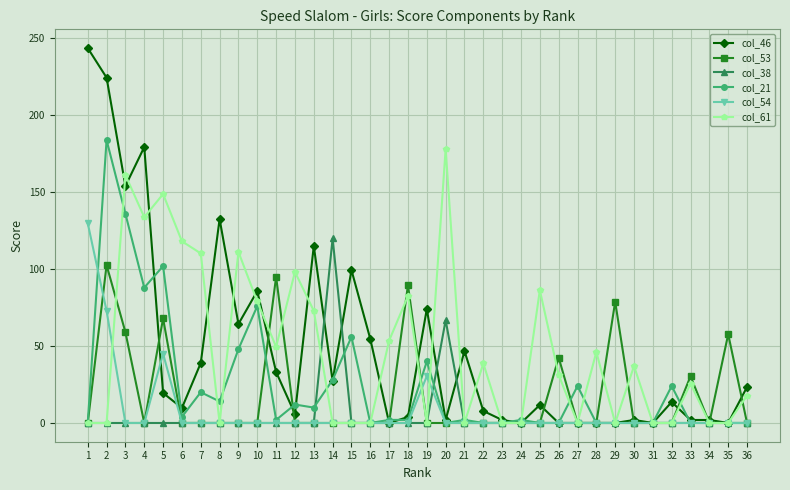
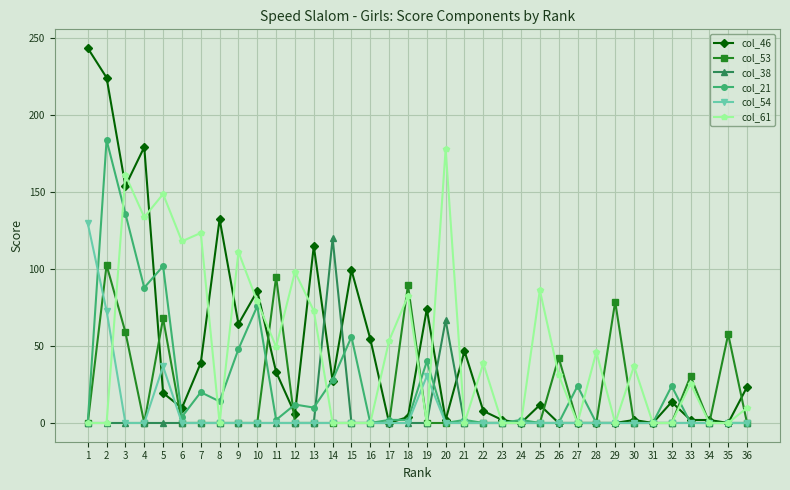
  {
    "col_46": {
      "1": 244,
      "2": 225,
      "3": 154,
      "4": 179,
      "5": 20,
      "6": 10,
      "7": 39,
      "8": 133,
      "9": 64,
      "10": 86,
      "11": 33,
      "12": 6,
      "13": 115,
      "15": 99,
      "16": 55,
      "18": 4,
      "19": 74,
      "20": 2,
      "21": 47,
      "22": 8,
      "23": 2,
      "25": 12,
      "30": 2,
      "32": 14,
      "33": 2,
      "34": 2,
      "36": 23
    },
    "col_54": {
      "1": 130,
      "2": 73,
-     "5": 45,
+     "5": 37,
      "19": 30
    },
    "col_61": {
      "3": 161,
      "4": 134,
      "5": 149,
      "6": 118,
-     "7": 110,
+     "7": 124,
      "9": 111,
      "10": 79,
      "11": 49,
      "12": 98,
      "13": 73,
      "17": 54,
      "18": 83,
      "20": 178,
      "22": 39,
      "25": 86,
      "26": 31,
      "28": 46,
      "30": 37,
      "33": 26,
-     "36": 18
+     "36": 10
    }
  }
